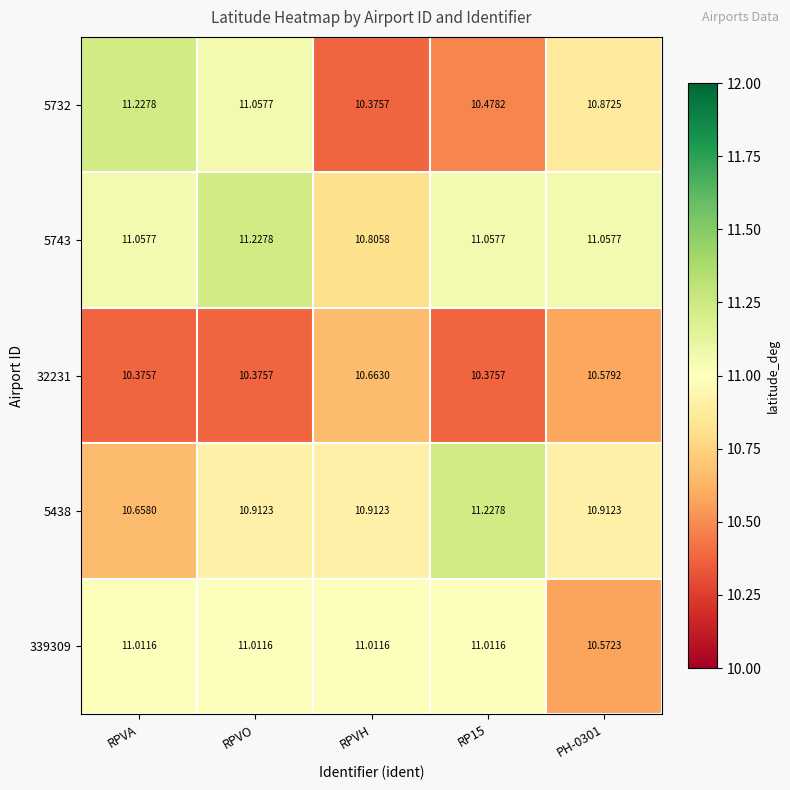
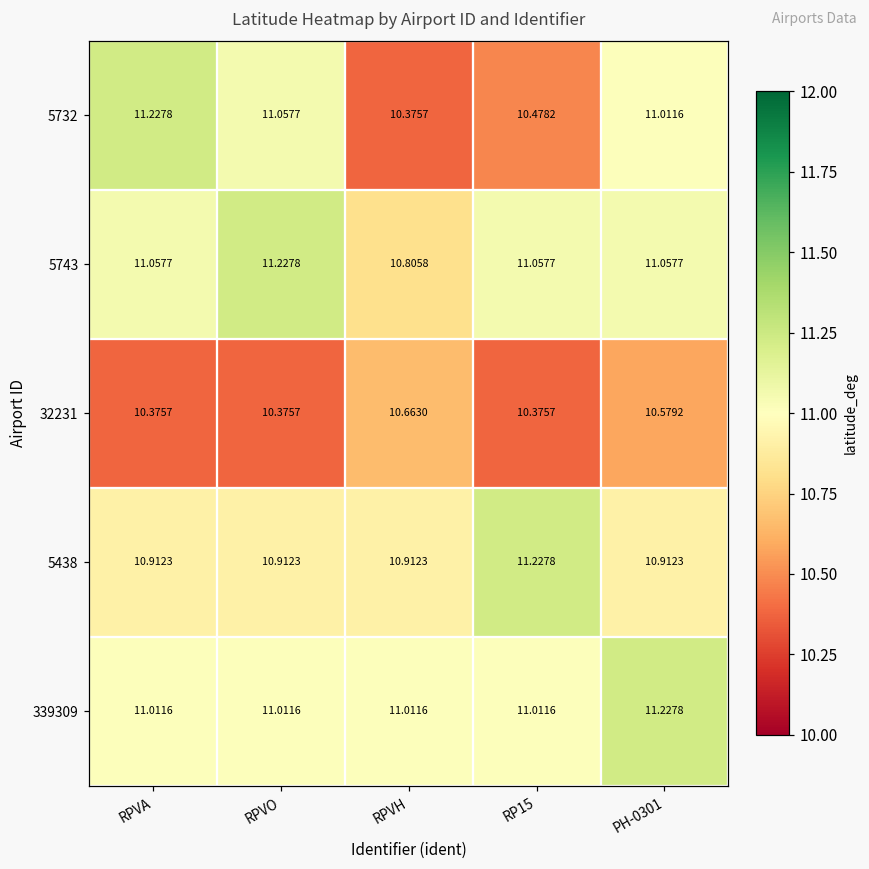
  {
    "5732": {
      "RPVA": 11.2278,
      "RPVO": 11.0577,
      "RPVH": 10.3757,
      "RP15": 10.4782,
-     "PH-0301": 10.8725
+     "PH-0301": 11.0116
    },
    "5743": {
      "RPVA": 11.0577,
      "RPVO": 11.2278,
      "RPVH": 10.8058,
      "RP15": 11.0577,
      "PH-0301": 11.0577
    },
    "32231": {
      "RPVA": 10.3757,
      "RPVO": 10.3757,
      "RPVH": 10.6630,
      "RP15": 10.3757,
      "PH-0301": 10.5792
    },
    "5438": {
-     "RPVA": 10.6580,
+     "RPVA": 10.9123,
      "RPVO": 10.9123,
      "RPVH": 10.9123,
      "RP15": 11.2278,
      "PH-0301": 10.9123
    },
    "339309": {
      "RPVA": 11.0116,
      "RPVO": 11.0116,
      "RPVH": 11.0116,
      "RP15": 11.0116,
-     "PH-0301": 10.5723
+     "PH-0301": 11.2278
    }
  }
